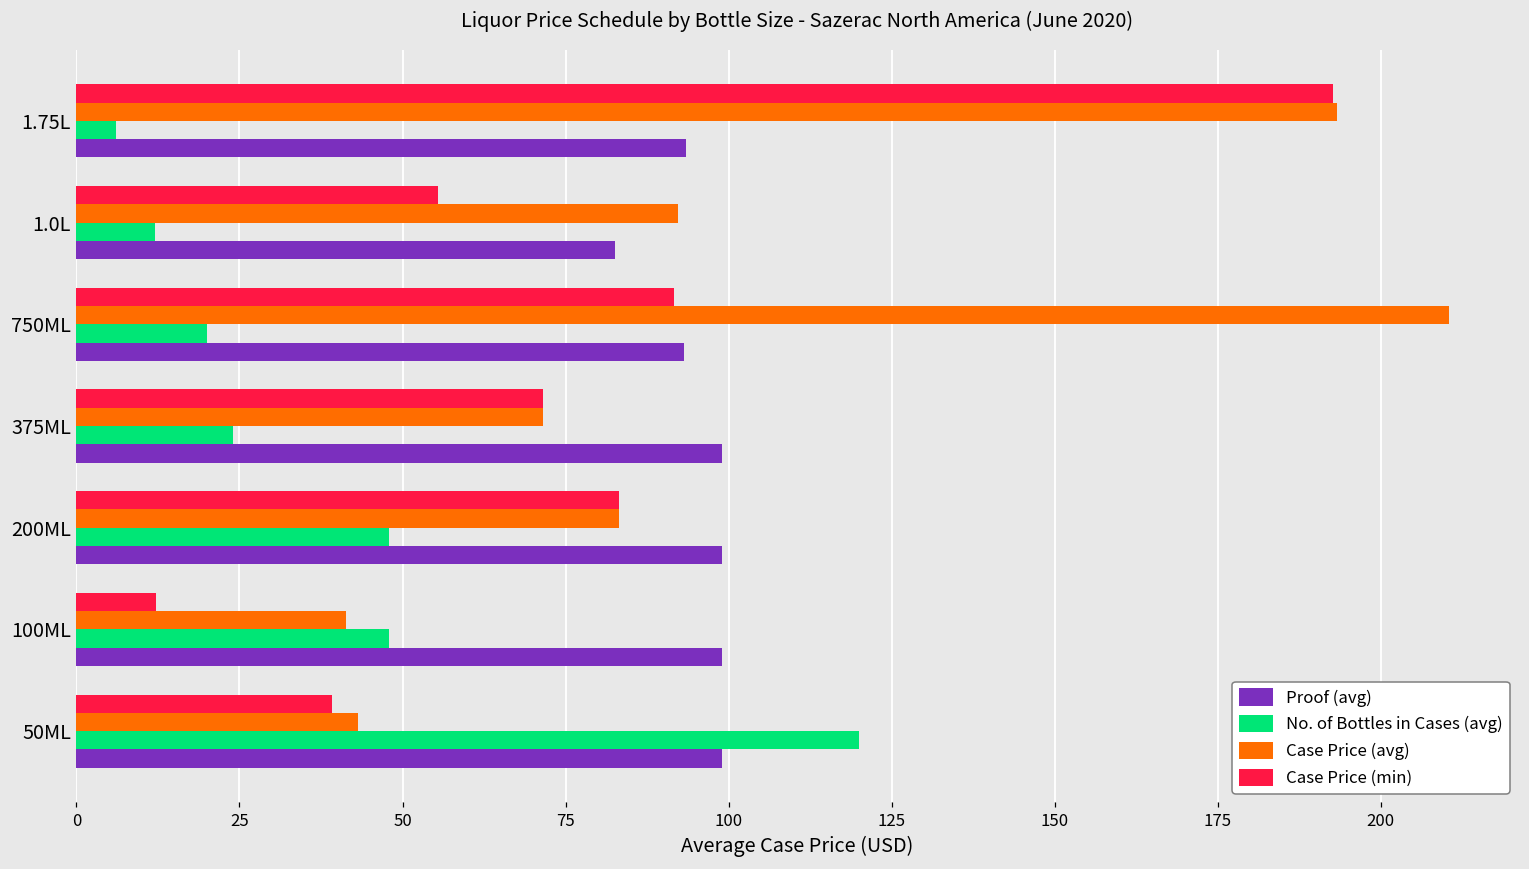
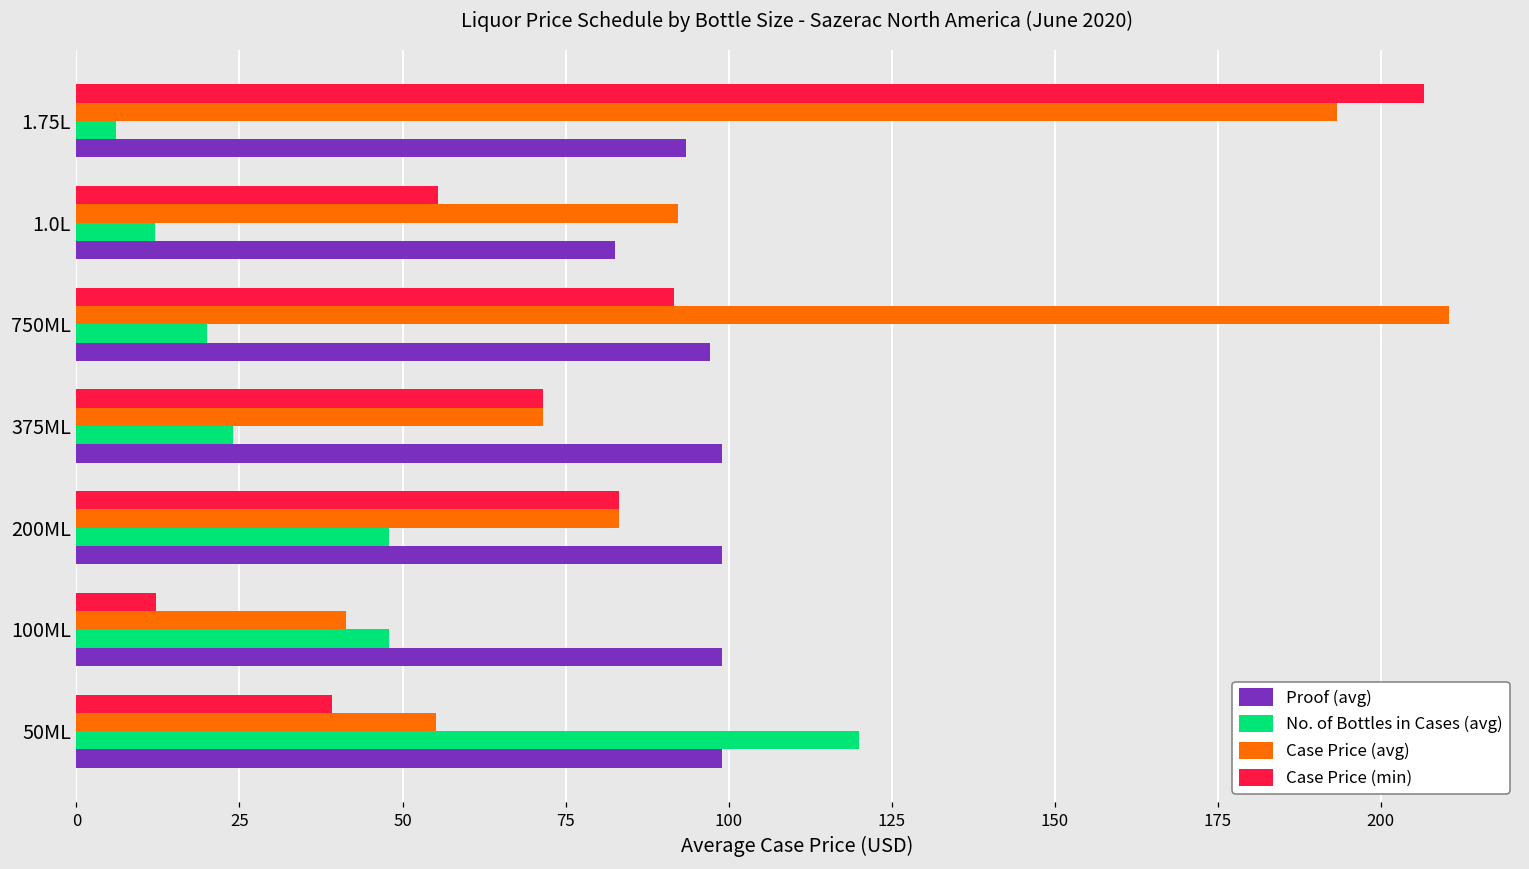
  {
    "Proof (avg)": {
      "1.75L": 94,
      "1.0L": 83,
-     "750ML": 93,
+     "750ML": 97,
      "375ML": 99,
      "200ML": 99,
      "100ML": 99,
      "50ML": 99
    },
    "No. of Bottles in Cases (avg)": {
      "1.75L": 6,
      "1.0L": 12,
      "750ML": 20,
      "375ML": 24,
      "200ML": 48,
      "100ML": 48,
      "50ML": 120
    },
    "Case Price (avg)": {
      "1.75L": 193,
      "1.0L": 92,
      "750ML": 211,
      "375ML": 72,
      "200ML": 83,
      "100ML": 41,
-     "50ML": 43
+     "50ML": 55
    },
    "Case Price (min)": {
-     "1.75L": 193,
+     "1.75L": 207,
      "1.0L": 55,
      "750ML": 92,
      "375ML": 72,
      "200ML": 83,
      "100ML": 12,
      "50ML": 39
    }
  }
